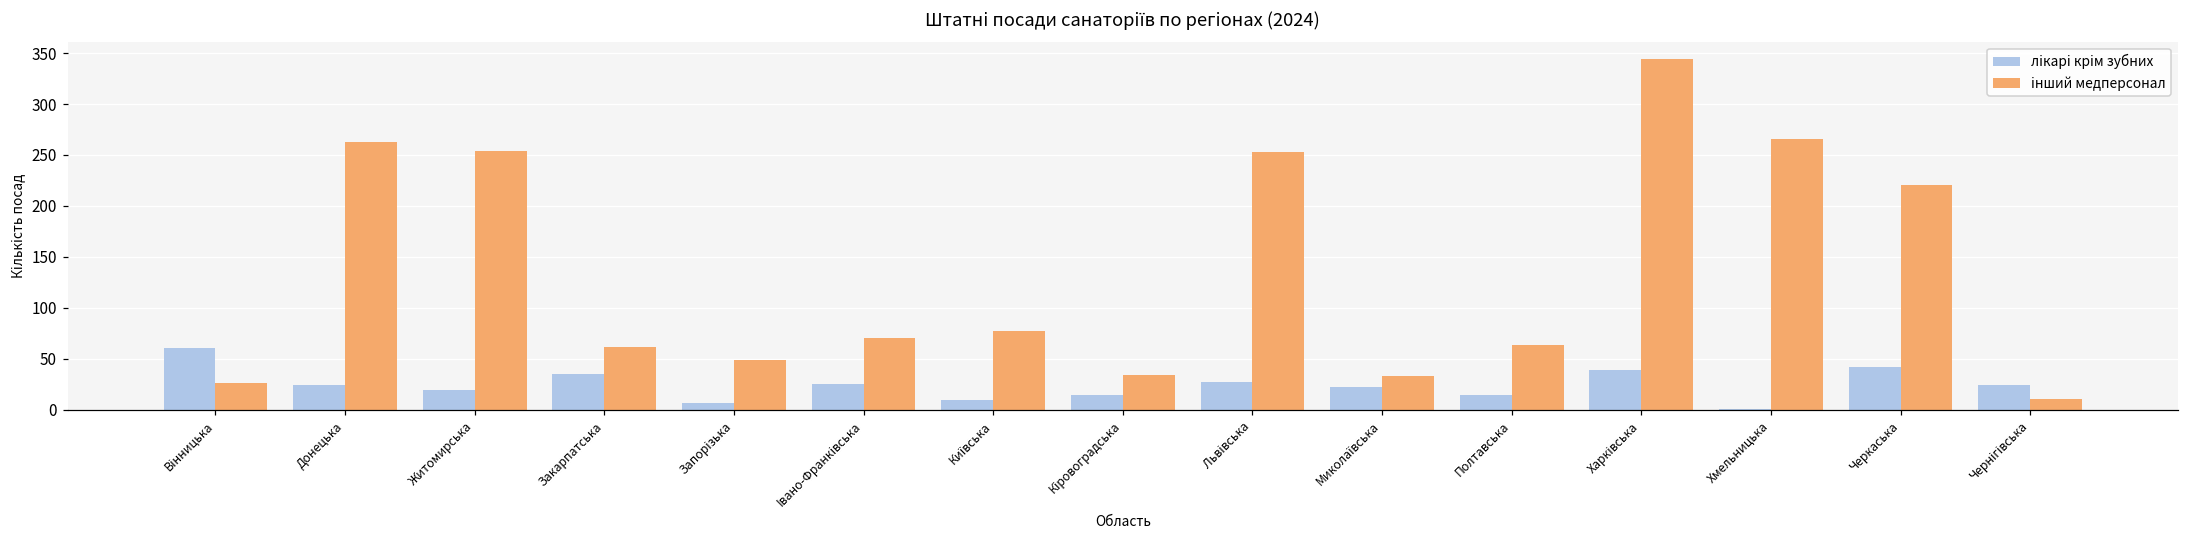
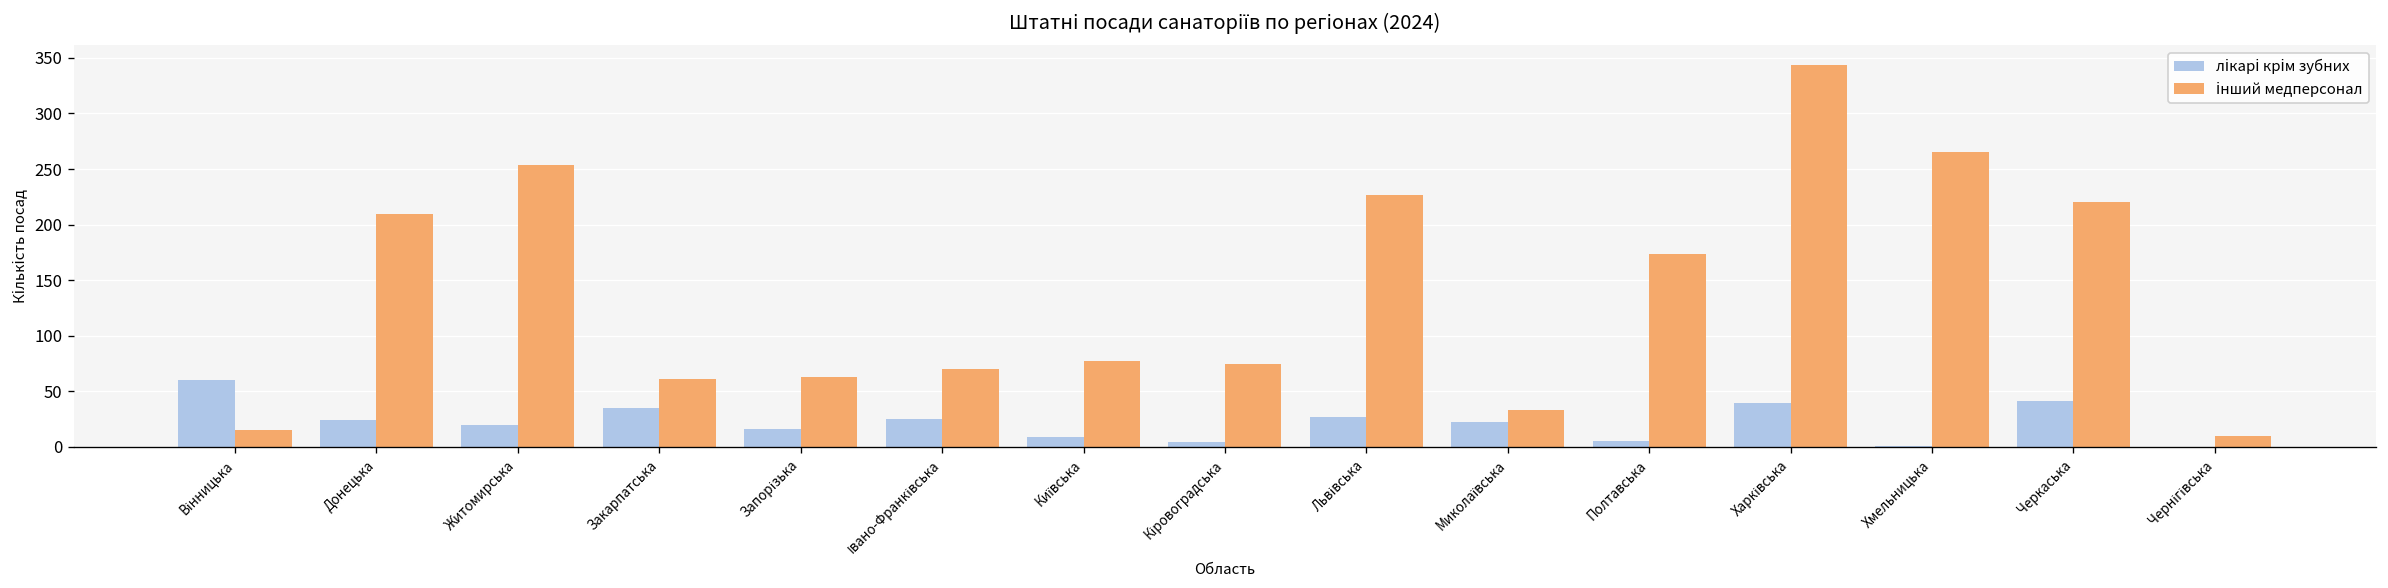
  {
    "лікарі крім зубних": {
      "Вінницька": 60,
      "Донецька": 20,
      "Житомирська": 20,
      "Закарпатська": 30,
-     "Запорізька": 10,
+     "Запорізька": 20,
      "Івано-Франківська": 30,
      "Київська": 10,
-     "Кіровоградська": 10,
+     "Кіровоградська": 0,
      "Львівська": 30,
      "Миколаївська": 20,
-     "Полтавська": 14,
+     "Полтавська": 5,
      "Харківська": 40,
      "Черкаська": 40,
-     "Чернігівська": 20
+     "Чернігівська": 0
    },
    "інший медперсонал": {
-     "Вінницька": 30,
-     "Донецька": 260,
+     "Вінницька": 10,
+     "Донецька": 210,
      "Житомирська": 250,
      "Закарпатська": 60,
-     "Запорізька": 50,
+     "Запорізька": 60,
      "Івано-Франківська": 70,
      "Київська": 80,
-     "Кіровоградська": 30,
-     "Львівська": 250,
+     "Кіровоградська": 70,
+     "Львівська": 230,
      "Миколаївська": 30,
-     "Полтавська": 60,
+     "Полтавська": 170,
      "Харківська": 340,
      "Хмельницька": 270,
      "Черкаська": 220,
      "Чернігівська": 10
    }
  }
